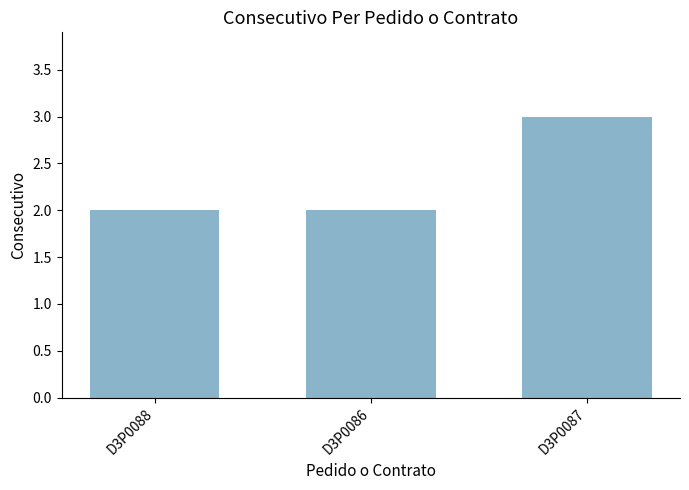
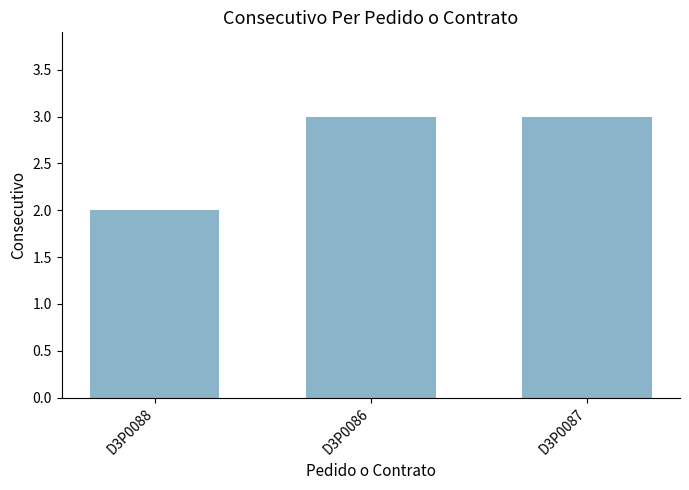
  {
    "D3P0088": 2,
-   "D3P0086": 2,
+   "D3P0086": 3,
    "D3P0087": 3
  }
